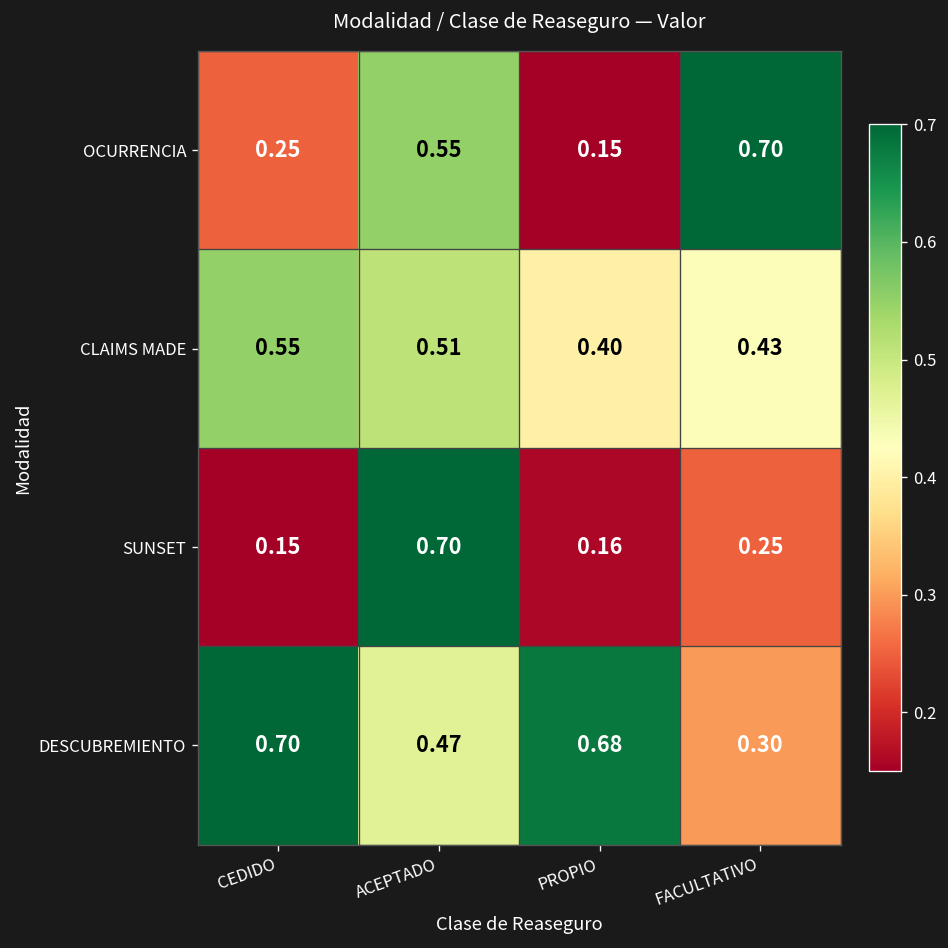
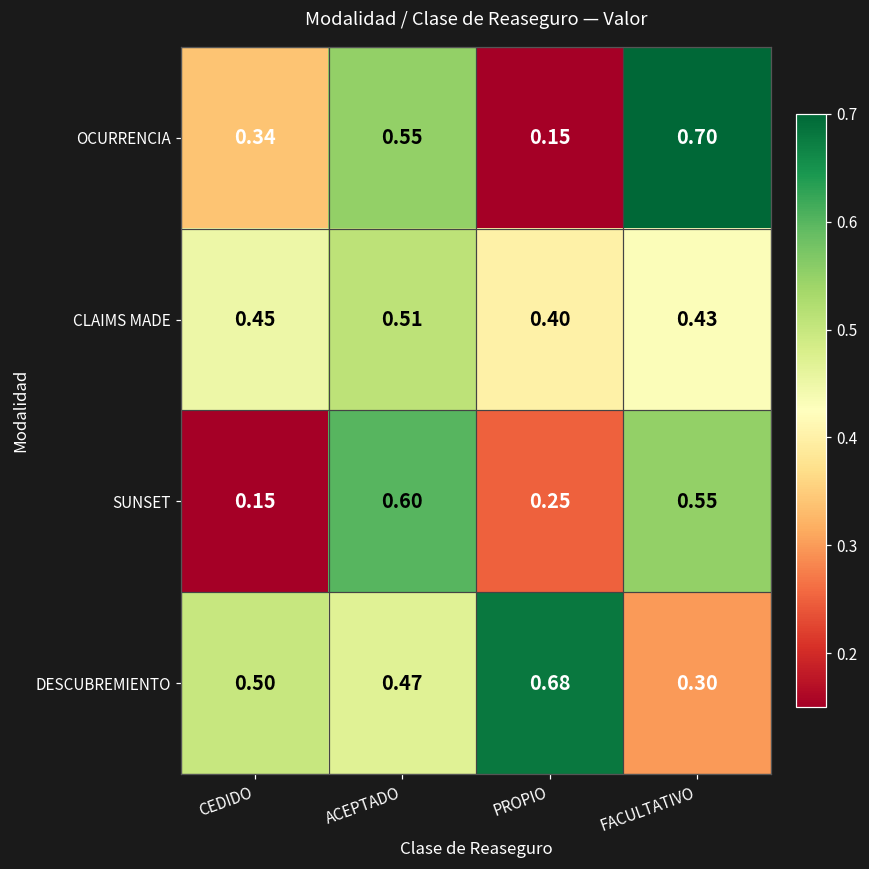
  {
    "OCURRENCIA": {
-     "CEDIDO": 0.25,
+     "CEDIDO": 0.34,
      "ACEPTADO": 0.55,
      "PROPIO": 0.15,
      "FACULTATIVO": 0.70
    },
    "CLAIMS MADE": {
-     "CEDIDO": 0.55,
+     "CEDIDO": 0.45,
      "ACEPTADO": 0.51,
      "PROPIO": 0.40,
      "FACULTATIVO": 0.43
    },
    "SUNSET": {
      "CEDIDO": 0.15,
-     "ACEPTADO": 0.70,
-     "PROPIO": 0.16,
-     "FACULTATIVO": 0.25
+     "ACEPTADO": 0.60,
+     "PROPIO": 0.25,
+     "FACULTATIVO": 0.55
    },
    "DESCUBREMIENTO": {
-     "CEDIDO": 0.70,
+     "CEDIDO": 0.50,
      "ACEPTADO": 0.47,
      "PROPIO": 0.68,
      "FACULTATIVO": 0.30
    }
  }
